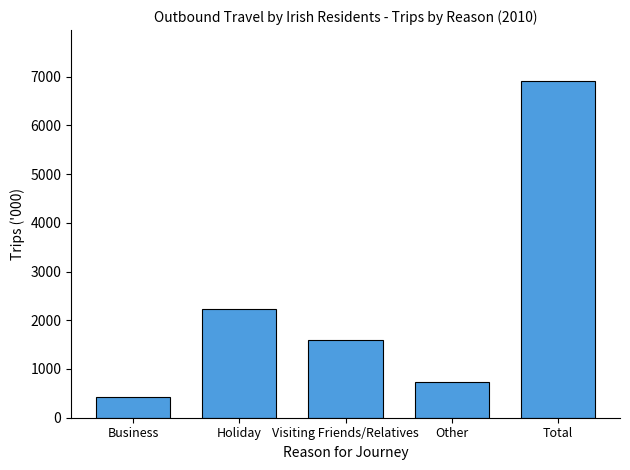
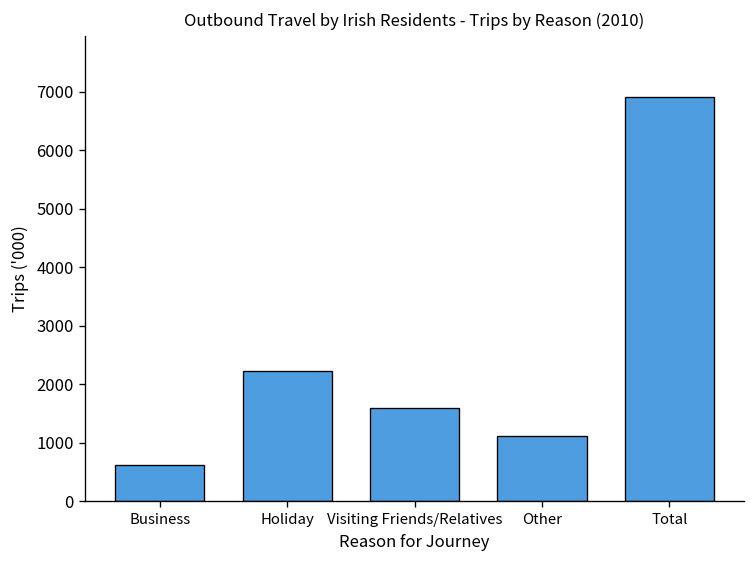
  {
-   "Business": 400,
+   "Business": 600,
    "Holiday": 2200,
    "Visiting Friends/Relatives": 1600,
-   "Other": 700,
+   "Other": 1100,
    "Total": 6900
  }
